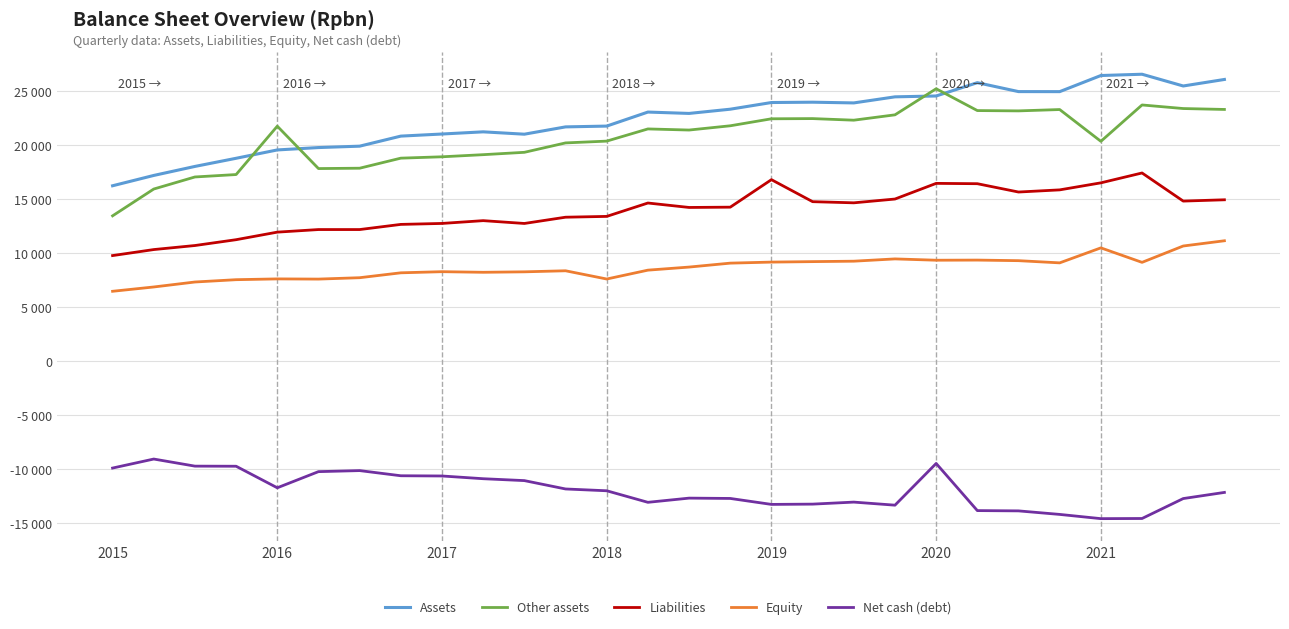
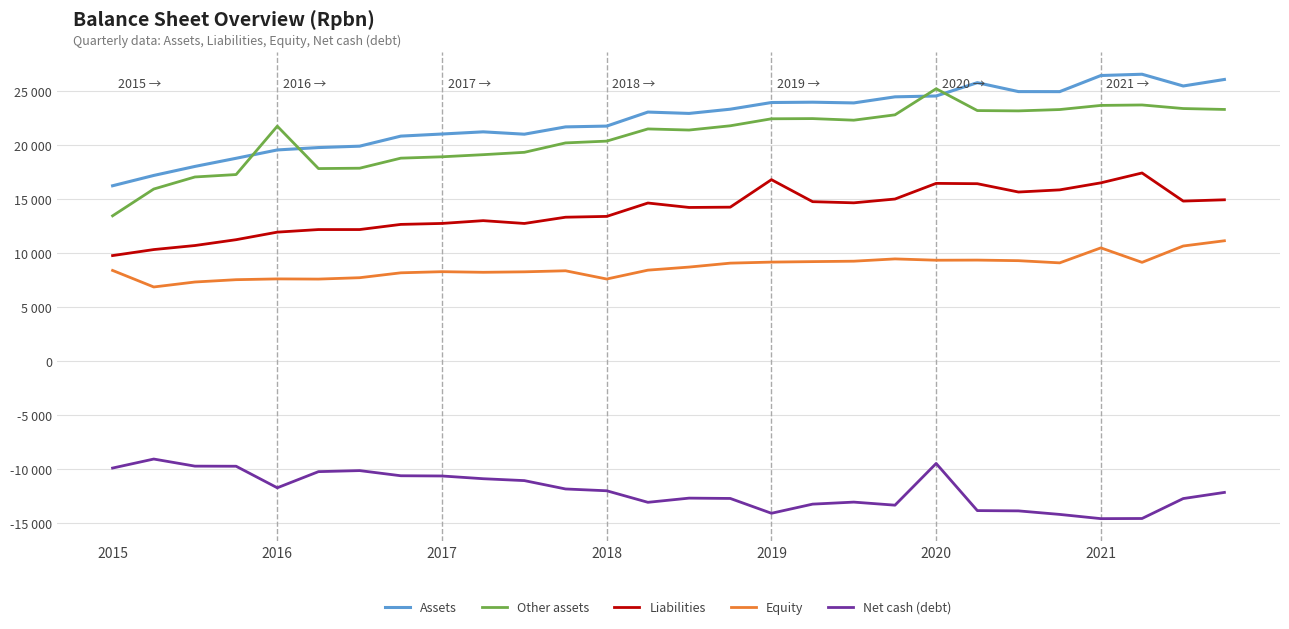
  {
    "Assets": {
      "2015": 16200,
      "2016": 19500,
      "2017": 21000,
      "2018": 21700,
      "2019": 23900,
      "2020": 24500,
      "2021": 26400
    },
    "Other assets": {
      "2015": 13400,
      "2016": 21700,
      "2017": 18900,
      "2018": 20300,
      "2019": 22400,
      "2020": 25200,
-     "2021": 20300
+     "2021": 23600
    },
    "Liabilities": {
      "2015": 9800,
      "2016": 11900,
      "2017": 12700,
      "2018": 13400,
      "2019": 16800,
      "2020": 16400,
      "2021": 16500
    },
    "Equity": {
-     "2015": 6500,
+     "2015": 8400,
      "2016": 7600,
      "2017": 8300,
      "2018": 7600,
      "2019": 9200,
      "2020": 9300,
      "2021": 10500
    },
    "Net cash (debt)": {
      "2015": -9900,
      "2016": -11700,
      "2017": -10600,
      "2018": -12000,
-     "2019": -13300,
+     "2019": -14100,
      "2020": -9500,
      "2021": -14600
    }
  }
